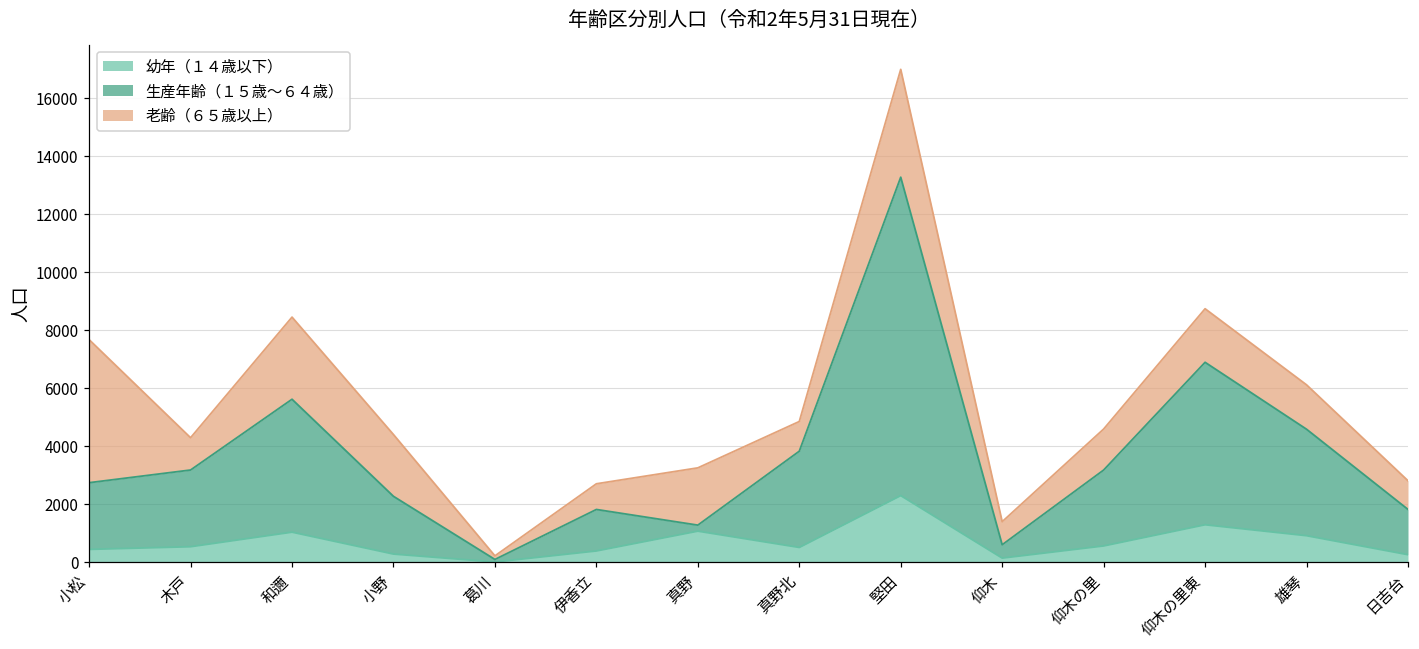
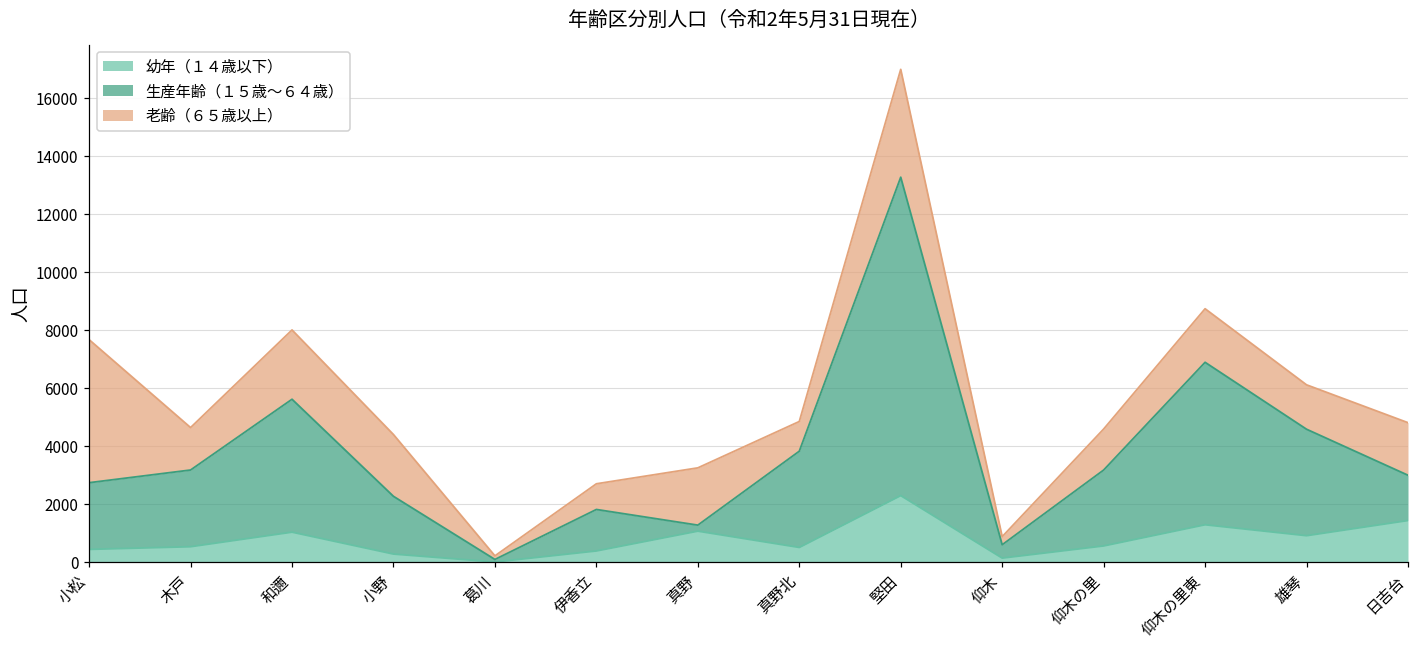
  {
    "幼年（１４歳以下）": {
      "小松": 500,
      "木戸": 500,
      "和邇": 1000,
      "小野": 300,
      "伊香立": 400,
      "真野": 1100,
      "真野北": 500,
      "堅田": 2300,
      "仰木": 200,
      "仰木の里": 600,
      "仰木の里東": 1300,
      "雄琴": 900,
-     "日吉台": 300
+     "日吉台": 1400
    },
    "生産年齢（１５歳～６４歳）": {
      "小松": 2300,
      "木戸": 2600,
      "和邇": 4600,
      "小野": 2000,
      "伊香立": 1400,
      "真野": 200,
      "真野北": 3300,
      "堅田": 11000,
      "仰木": 500,
      "仰木の里": 2600,
      "仰木の里東": 5600,
      "雄琴": 3700,
      "日吉台": 1600
    },
    "老齢（６５歳以上）": {
      "小松": 4900,
-     "木戸": 1100,
-     "和邇": 2800,
+     "木戸": 1500,
+     "和邇": 2400,
      "小野": 2100,
      "葛川": 100,
      "伊香立": 900,
      "真野": 2000,
      "真野北": 1000,
      "堅田": 3700,
-     "仰木": 800,
+     "仰木": 300,
      "仰木の里": 1400,
      "仰木の里東": 1800,
      "雄琴": 1500,
-     "日吉台": 1000
+     "日吉台": 1800
    }
  }
